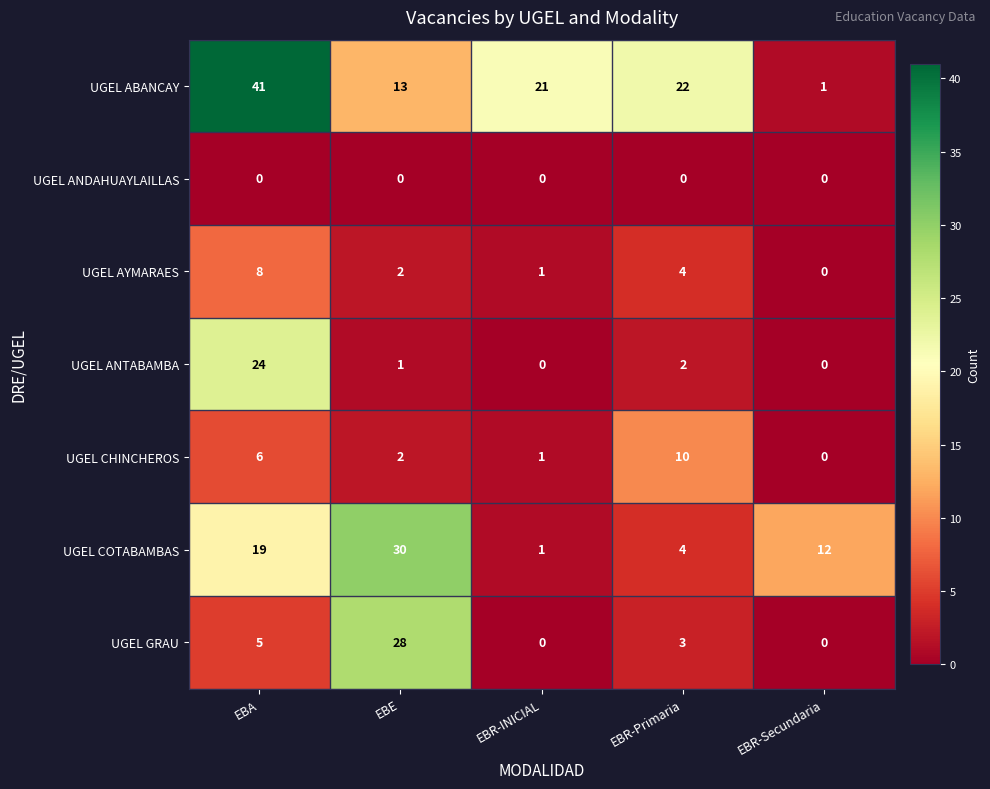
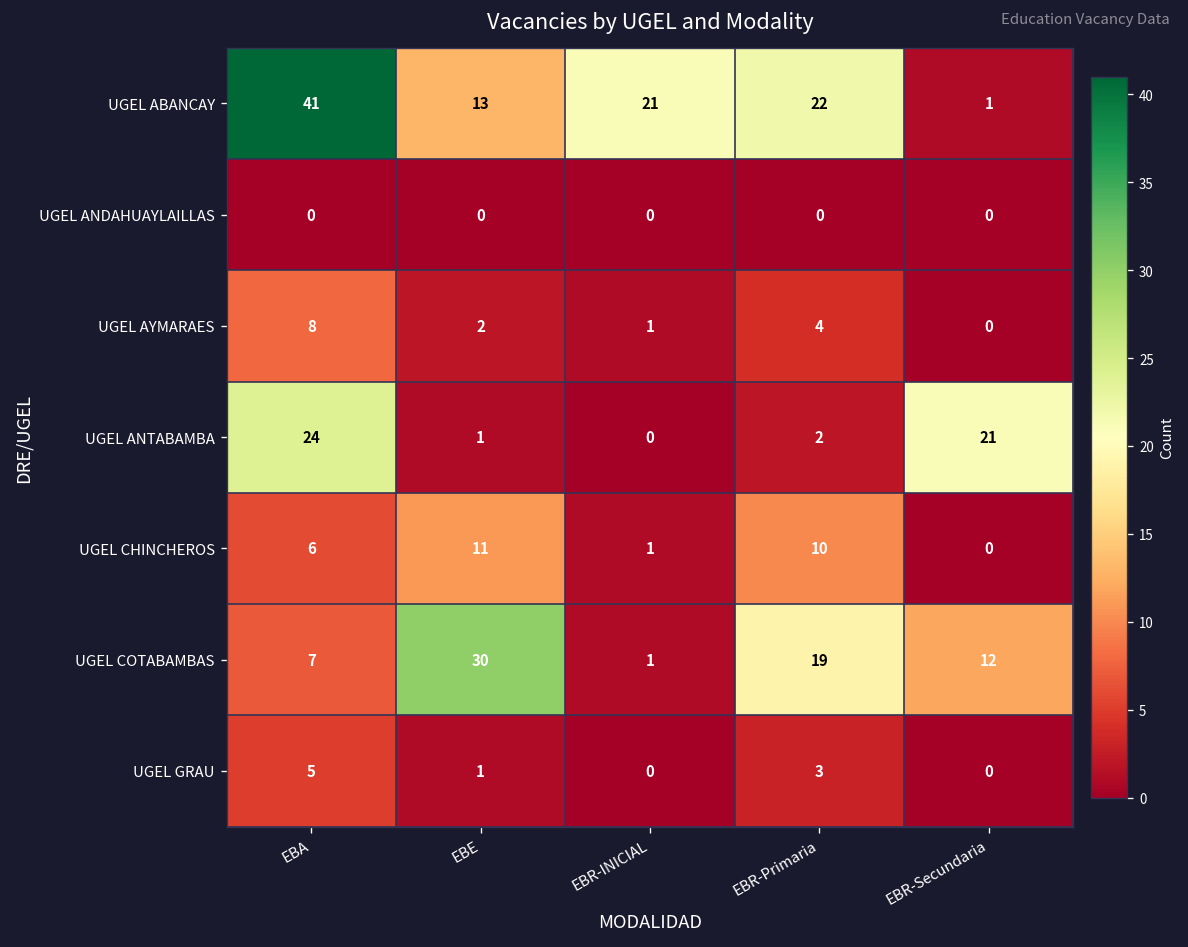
  {
    "UGEL ABANCAY": {
      "EBA": 41,
      "EBE": 13,
      "EBR-INICIAL": 21,
      "EBR-Primaria": 22,
      "EBR-Secundaria": 1
    },
    "UGEL ANDAHUAYLAILLAS": {
      "EBA": 0,
      "EBE": 0,
      "EBR-INICIAL": 0,
      "EBR-Primaria": 0,
      "EBR-Secundaria": 0
    },
    "UGEL AYMARAES": {
      "EBA": 8,
      "EBE": 2,
      "EBR-INICIAL": 1,
      "EBR-Primaria": 4,
      "EBR-Secundaria": 0
    },
    "UGEL ANTABAMBA": {
      "EBA": 24,
      "EBE": 1,
      "EBR-INICIAL": 0,
      "EBR-Primaria": 2,
-     "EBR-Secundaria": 0
+     "EBR-Secundaria": 21
    },
    "UGEL CHINCHEROS": {
      "EBA": 6,
-     "EBE": 2,
+     "EBE": 11,
      "EBR-INICIAL": 1,
      "EBR-Primaria": 10,
      "EBR-Secundaria": 0
    },
    "UGEL COTABAMBAS": {
-     "EBA": 19,
+     "EBA": 7,
      "EBE": 30,
      "EBR-INICIAL": 1,
-     "EBR-Primaria": 4,
+     "EBR-Primaria": 19,
      "EBR-Secundaria": 12
    },
    "UGEL GRAU": {
      "EBA": 5,
-     "EBE": 28,
+     "EBE": 1,
      "EBR-INICIAL": 0,
      "EBR-Primaria": 3,
      "EBR-Secundaria": 0
    }
  }
